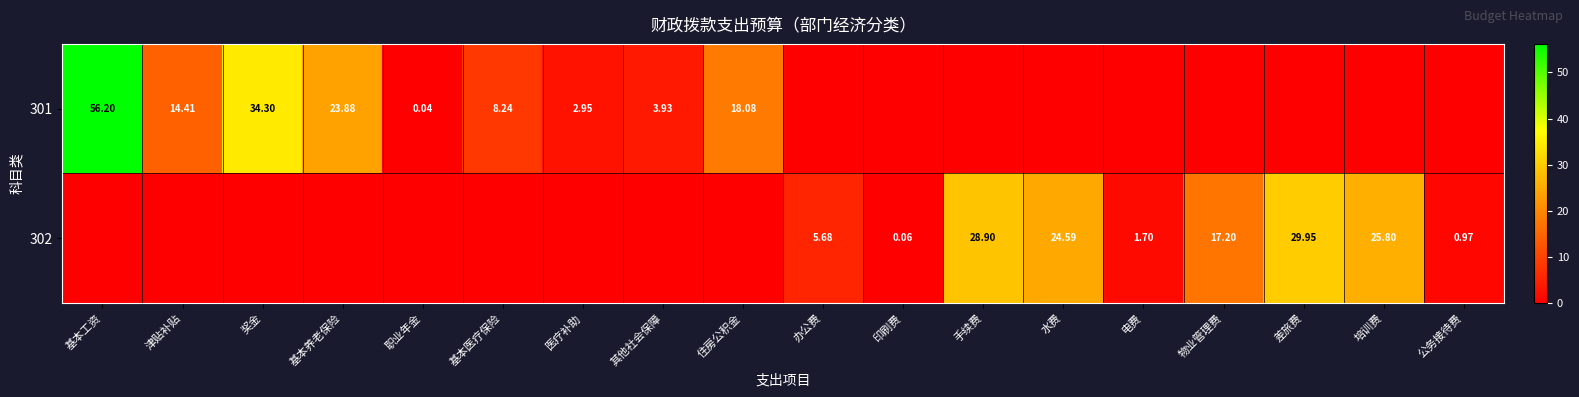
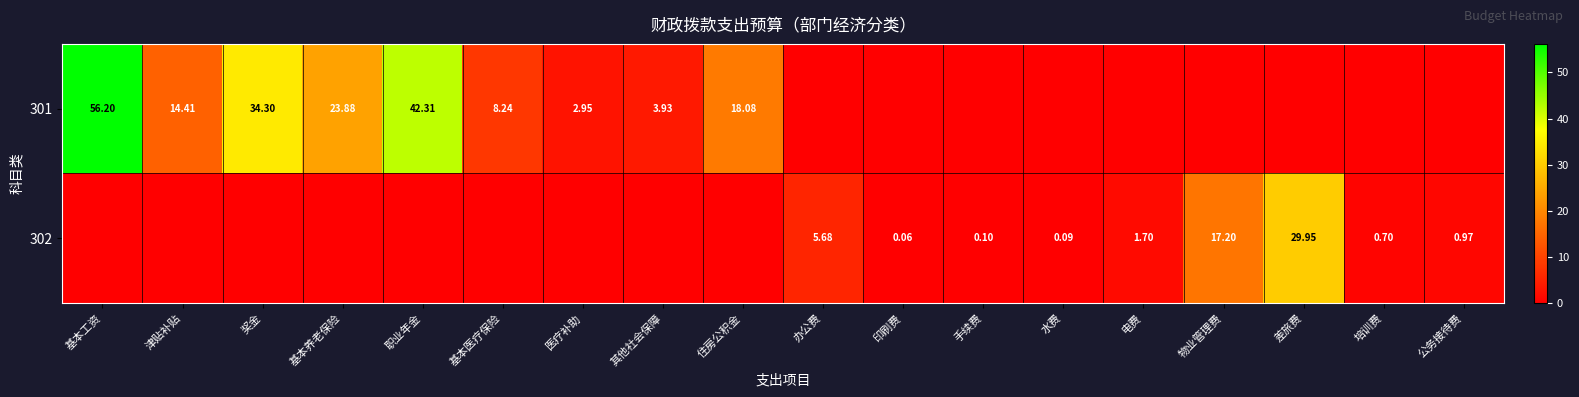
  {
    "301": {
      "基本工资": 56.20,
      "津贴补贴": 14.41,
      "奖金": 34.30,
      "基本养老保险": 23.88,
-     "职业年金": 0.04,
+     "职业年金": 42.31,
      "基本医疗保险": 8.24,
      "医疗补助": 2.95,
      "其他社会保障": 3.93,
      "住房公积金": 18.08
    },
    "302": {
      "办公费": 5.68,
      "印刷费": 0.06,
-     "手续费": 28.90,
-     "水费": 24.59,
+     "手续费": 0.10,
+     "水费": 0.09,
      "电费": 1.70,
      "物业管理费": 17.20,
      "差旅费": 29.95,
-     "培训费": 25.80,
+     "培训费": 0.70,
      "公务接待费": 0.97
    }
  }
